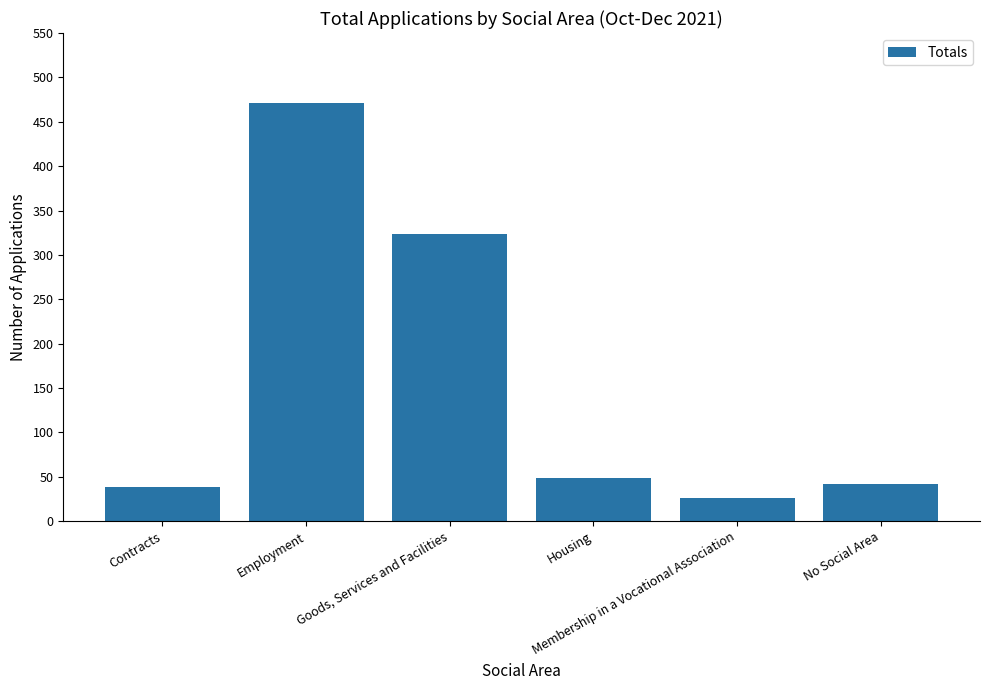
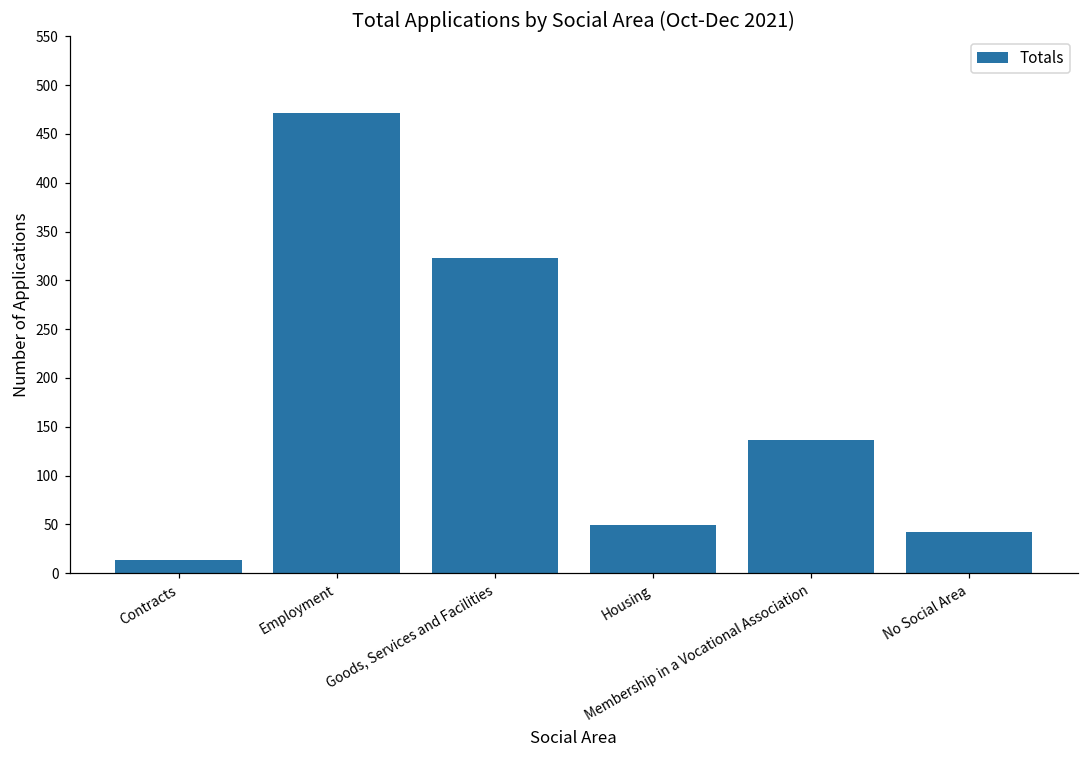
  {
-   "Contracts": 40,
+   "Contracts": 10,
    "Employment": 470,
    "Goods, Services and Facilities": 320,
    "Housing": 50,
-   "Membership in a Vocational Association": 30,
+   "Membership in a Vocational Association": 140,
    "No Social Area": 40
  }
